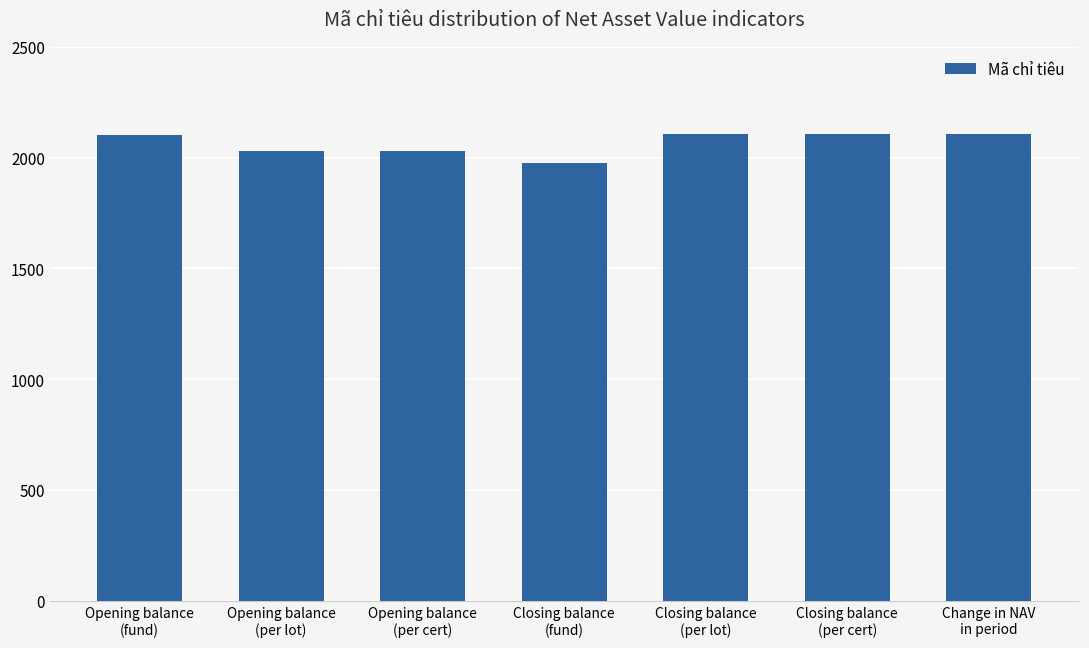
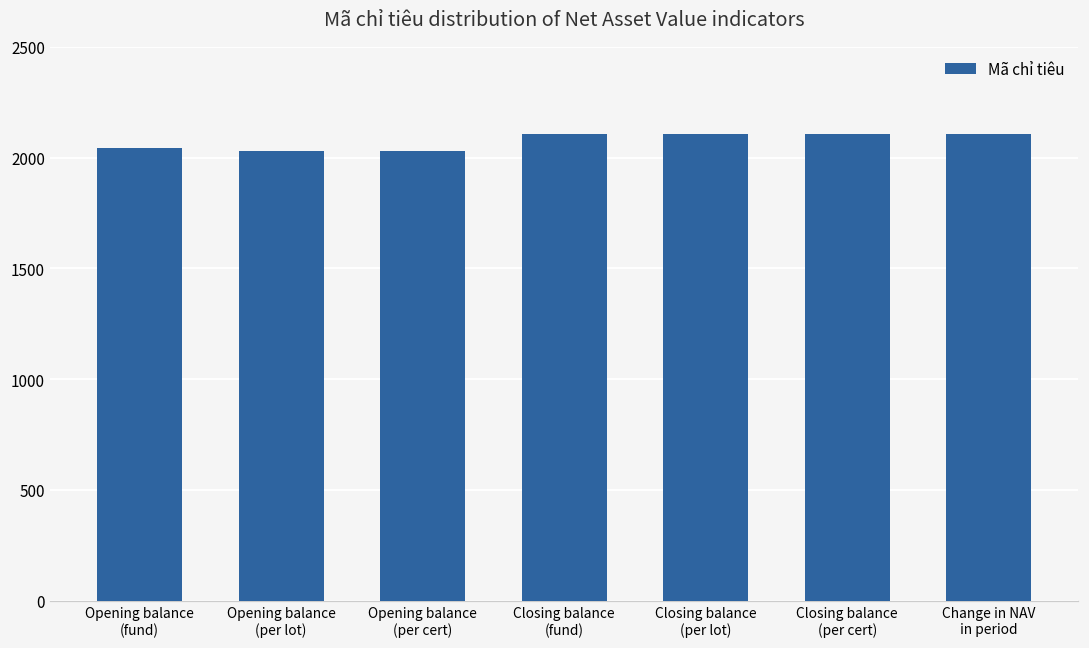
  {
-   "Opening balance (fund)": 2100,
+   "Opening balance (fund)": 2050,
    "Opening balance (per lot)": 2030,
    "Opening balance (per cert)": 2030,
-   "Closing balance (fund)": 1980,
+   "Closing balance (fund)": 2100,
    "Closing balance (per lot)": 2110,
    "Closing balance (per cert)": 2110,
    "Change in NAV in period": 2110
  }
